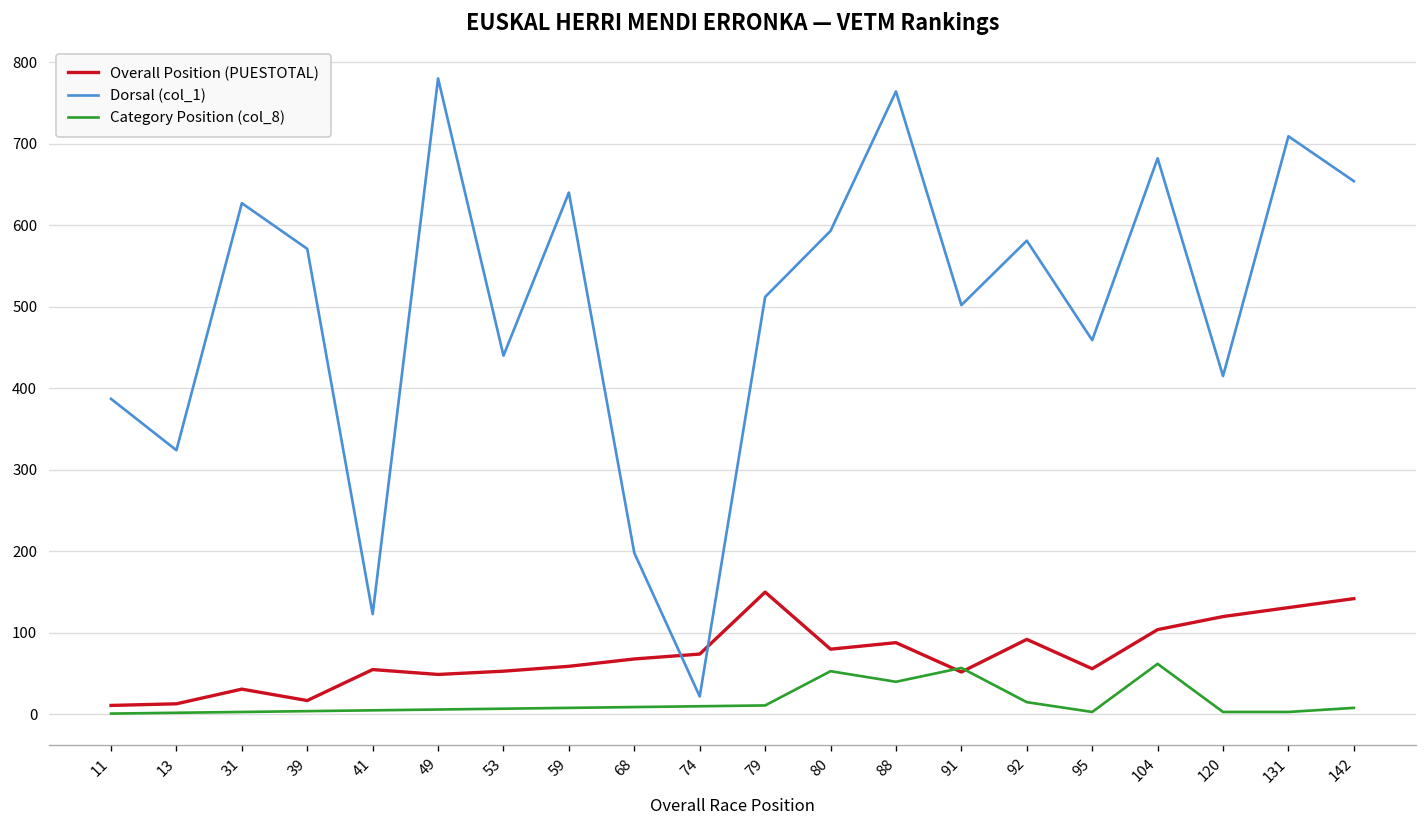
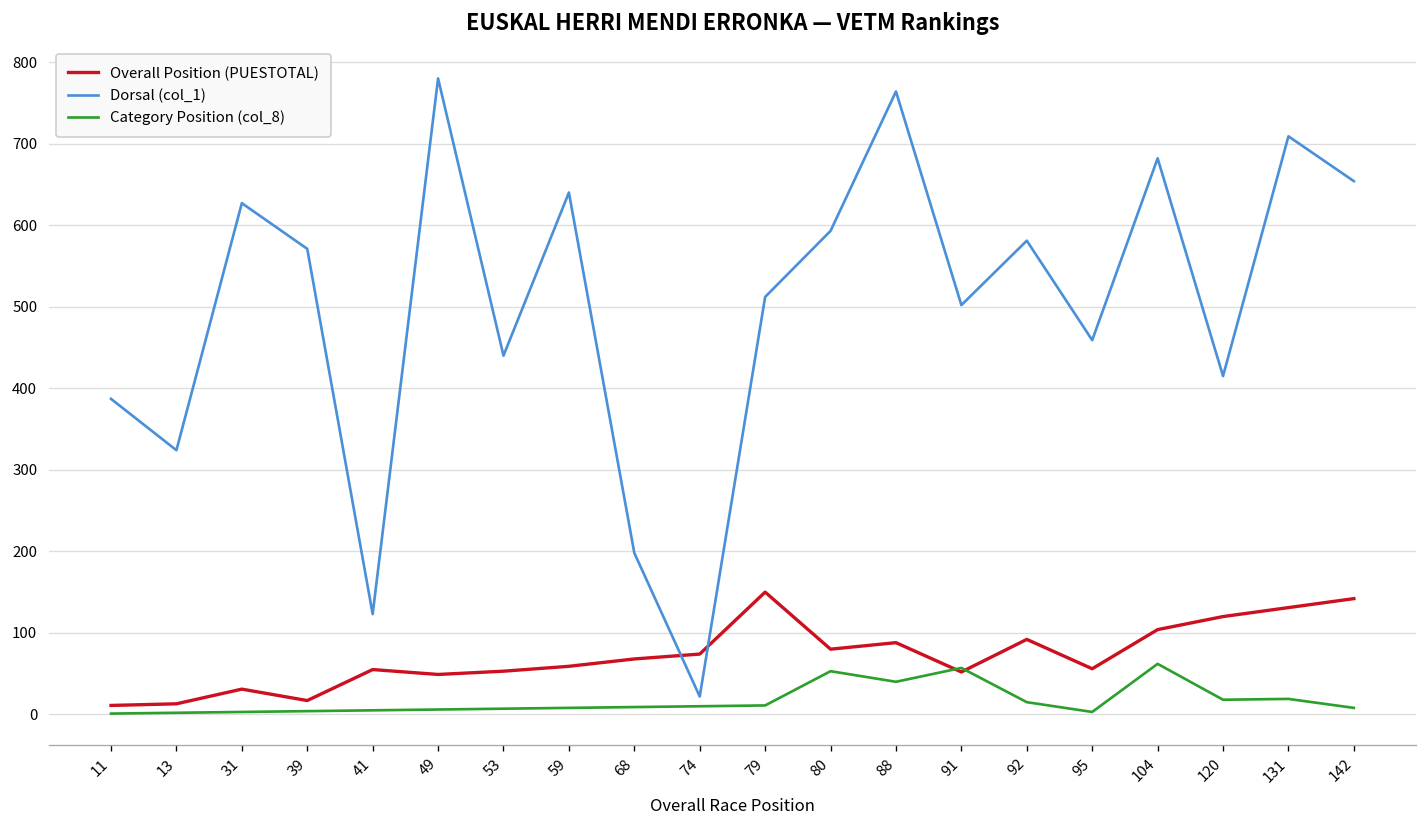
  {
    "Overall Position (PUESTOTAL)": {
      "11": 10,
      "13": 10,
      "31": 30,
      "39": 20,
      "41": 60,
      "49": 50,
      "53": 50,
      "59": 60,
      "68": 70,
      "74": 70,
      "79": 150,
      "80": 80,
      "88": 90,
      "91": 50,
      "92": 90,
      "95": 60,
      "104": 100,
      "120": 120,
      "131": 130,
      "142": 140
    },
    "Dorsal (col_1)": {
      "11": 390,
      "13": 320,
      "31": 630,
      "39": 570,
      "41": 120,
      "49": 780,
      "53": 440,
      "59": 640,
      "68": 200,
      "74": 20,
      "79": 510,
      "80": 590,
      "88": 760,
      "91": 500,
      "92": 580,
      "95": 460,
      "104": 680,
      "120": 420,
      "131": 710,
      "142": 650
    },
    "Category Position (col_8)": {
      "11": 0,
      "13": 0,
      "31": 0,
      "39": 0,
      "41": 10,
      "49": 10,
      "53": 10,
      "59": 10,
      "68": 10,
      "74": 10,
      "79": 10,
      "80": 50,
      "88": 40,
      "91": 60,
      "92": 20,
      "95": 0,
      "104": 60,
-     "120": 0,
-     "131": 0,
+     "120": 20,
+     "131": 20,
      "142": 10
    }
  }
